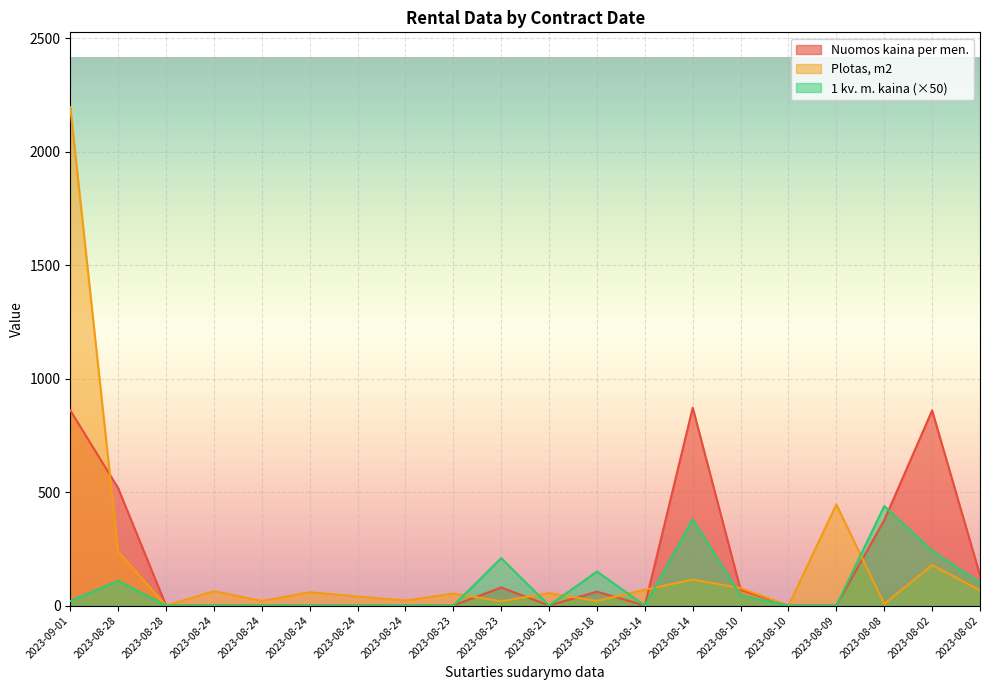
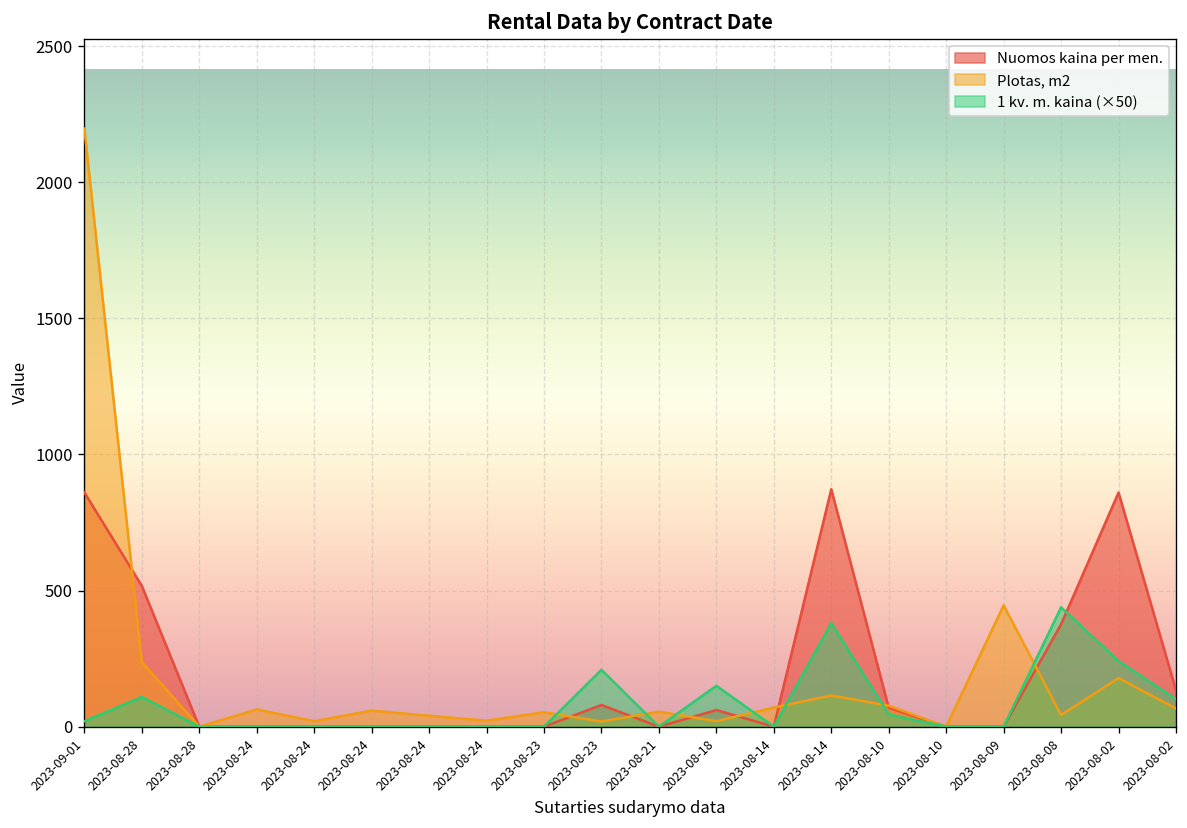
  {
    "Nuomos kaina per men.": {
      "2023-09-01": 860,
      "2023-08-18": 60,
      "2023-08-08": 380
    },
    "Plotas, m2": {
      "2023-09-01": 2200,
      "2023-08-21": 60,
      "2023-08-18": 20,
      "2023-08-09": 450,
-     "2023-08-08": 10
+     "2023-08-08": 40
    },
    "1 kv. m. kaina (×50)": {
      "2023-09-01": 20,
      "2023-08-18": 150,
      "2023-08-08": 440
    }
  }
